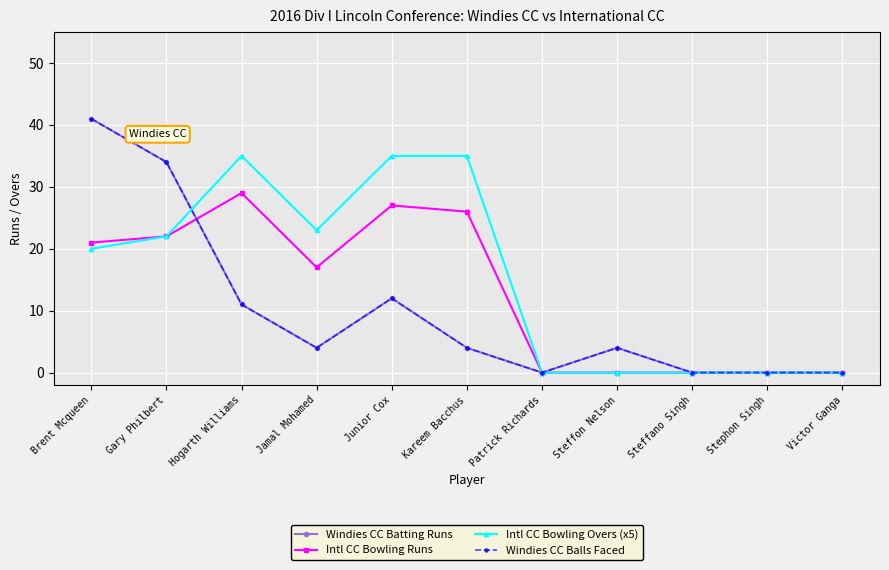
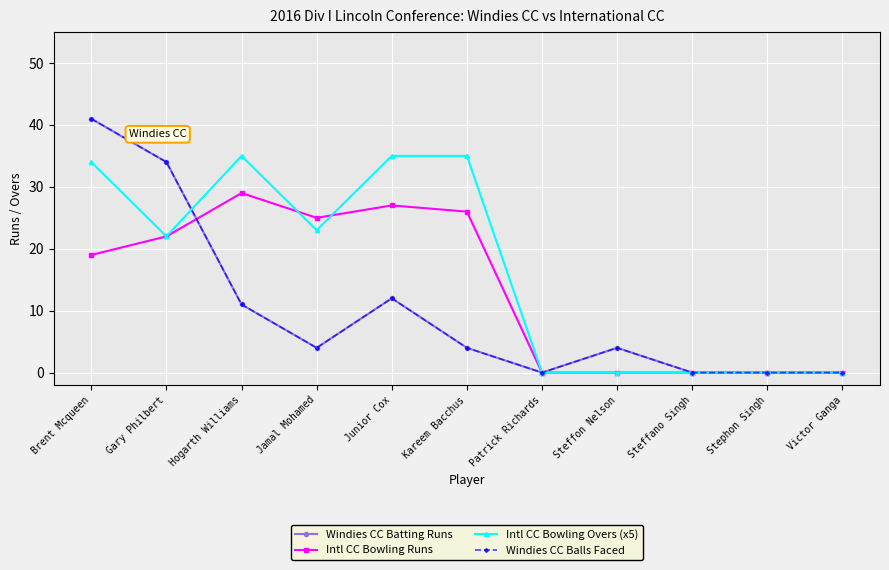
  {
    "Windies CC Balls Faced": {
      "Brent Mcqueen": 41,
      "Gary Philbert": 34,
      "Hogarth Williams": 11,
      "Jamal Mohamed": 4,
      "Junior Cox": 12,
      "Kareem Bacchus": 4,
      "Steffon Nelson": 4
    },
    "Intl CC Bowling Runs": {
-     "Brent Mcqueen": 21,
+     "Brent Mcqueen": 19,
      "Hogarth Williams": 29,
-     "Jamal Mohamed": 17,
+     "Jamal Mohamed": 25,
      "Junior Cox": 27,
      "Kareem Bacchus": 26
    },
    "Intl CC Bowling Overs (x5)": {
-     "Brent Mcqueen": 20,
+     "Brent Mcqueen": 34,
      "Hogarth Williams": 35,
      "Jamal Mohamed": 23,
      "Junior Cox": 35,
      "Kareem Bacchus": 35
    }
  }
